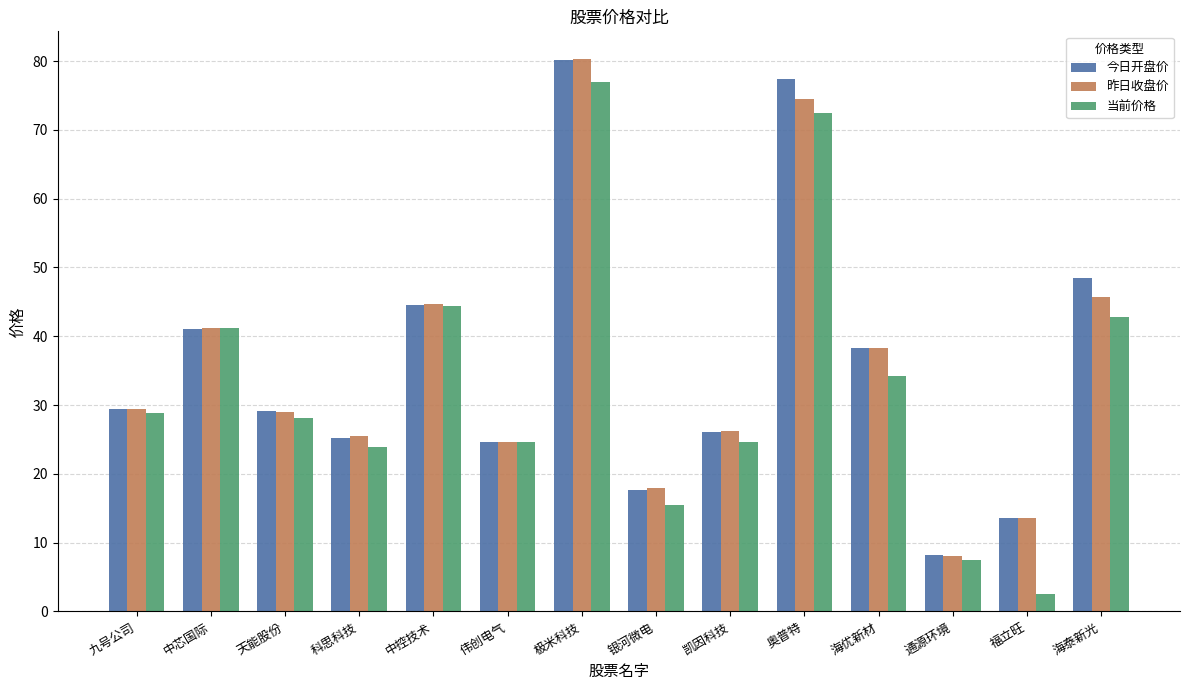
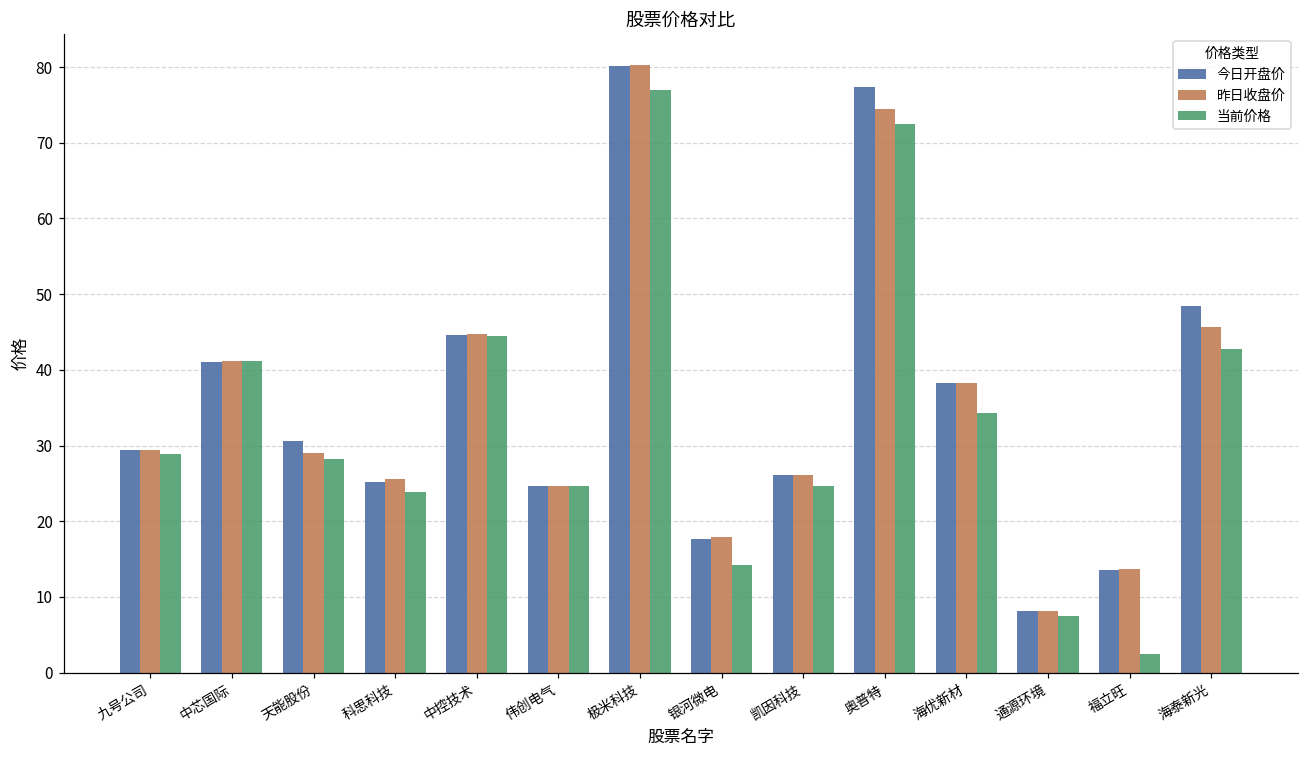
  {
    "今日开盘价": {
      "九号公司": 29,
      "中芯国际": 41,
-     "天能股份": 29,
+     "天能股份": 31,
      "科思科技": 25,
      "中控技术": 45,
      "伟创电气": 25,
      "极米科技": 80,
      "银河微电": 18,
      "凯因科技": 26,
      "奥普特": 77,
      "海优新材": 38,
      "通源环境": 8,
      "福立旺": 14,
      "海泰新光": 48
    },
    "昨日收盘价": {
      "九号公司": 29,
      "中芯国际": 41,
      "天能股份": 29,
      "科思科技": 26,
      "中控技术": 45,
      "伟创电气": 25,
      "极米科技": 80,
      "银河微电": 18,
      "凯因科技": 26,
      "奥普特": 75,
      "海优新材": 38,
      "通源环境": 8,
      "福立旺": 14,
      "海泰新光": 46
    },
    "当前价格": {
      "九号公司": 29,
      "中芯国际": 41,
      "天能股份": 28,
      "科思科技": 24,
      "中控技术": 44,
      "伟创电气": 25,
      "极米科技": 77,
-     "银河微电": 15,
+     "银河微电": 14,
      "凯因科技": 25,
      "奥普特": 72,
      "海优新材": 34,
      "通源环境": 7,
      "福立旺": 2,
      "海泰新光": 43
    }
  }
